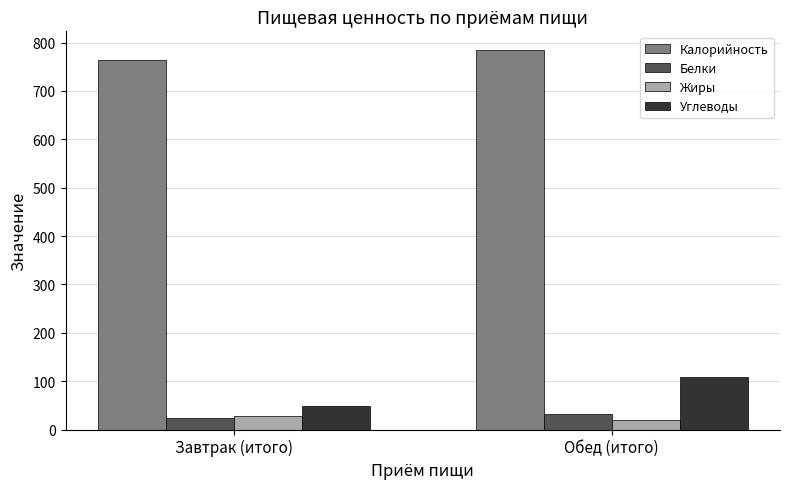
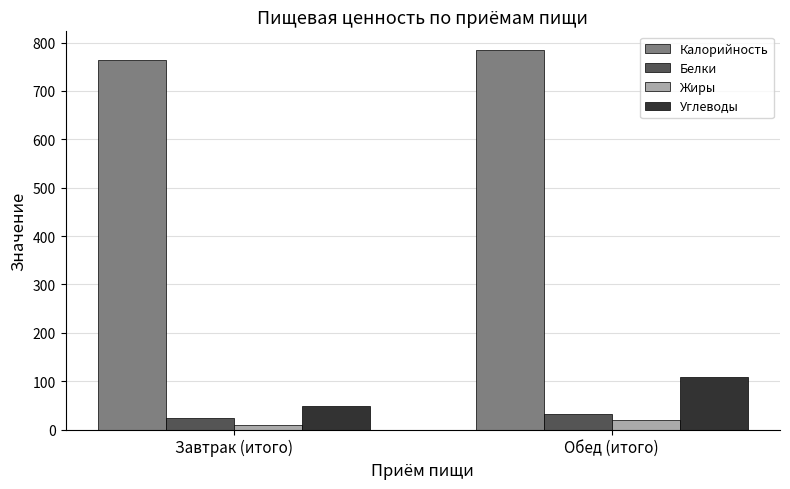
  {
    "Калорийность": {
      "Завтрак (итого)": 760,
      "Обед (итого)": 780
    },
    "Жиры": {
-     "Завтрак (итого)": 30,
+     "Завтрак (итого)": 10,
      "Обед (итого)": 20
    }
  }
